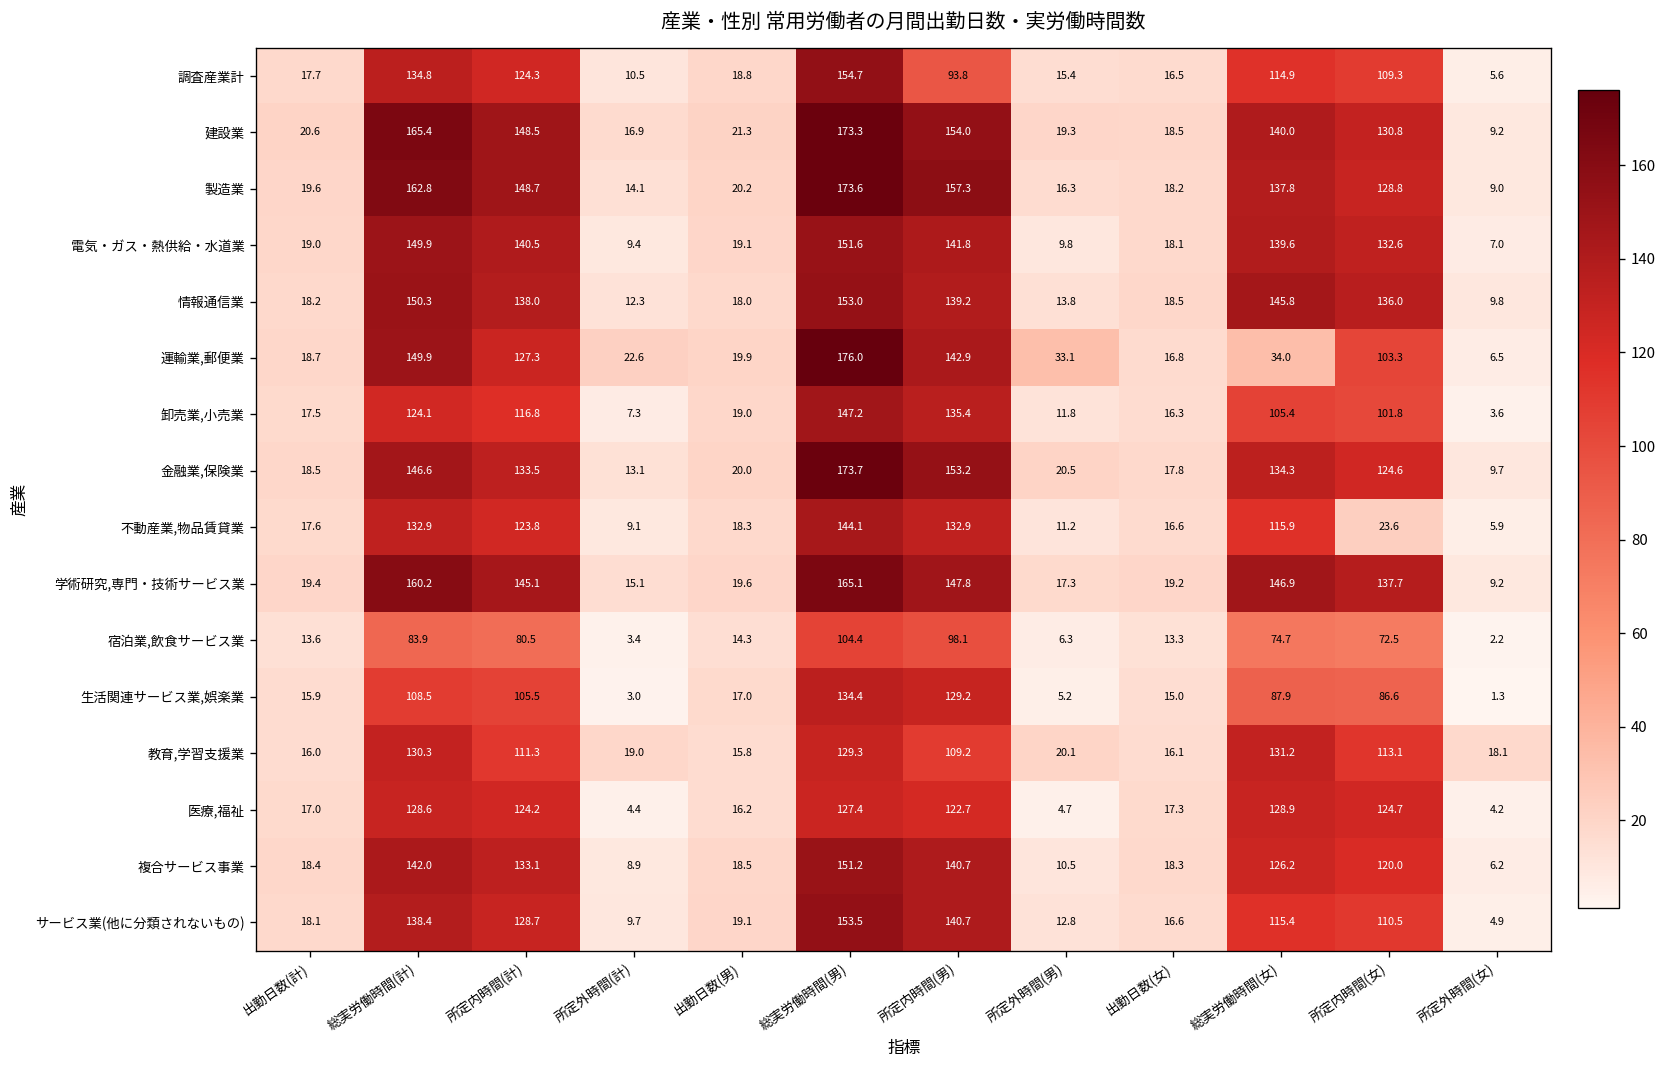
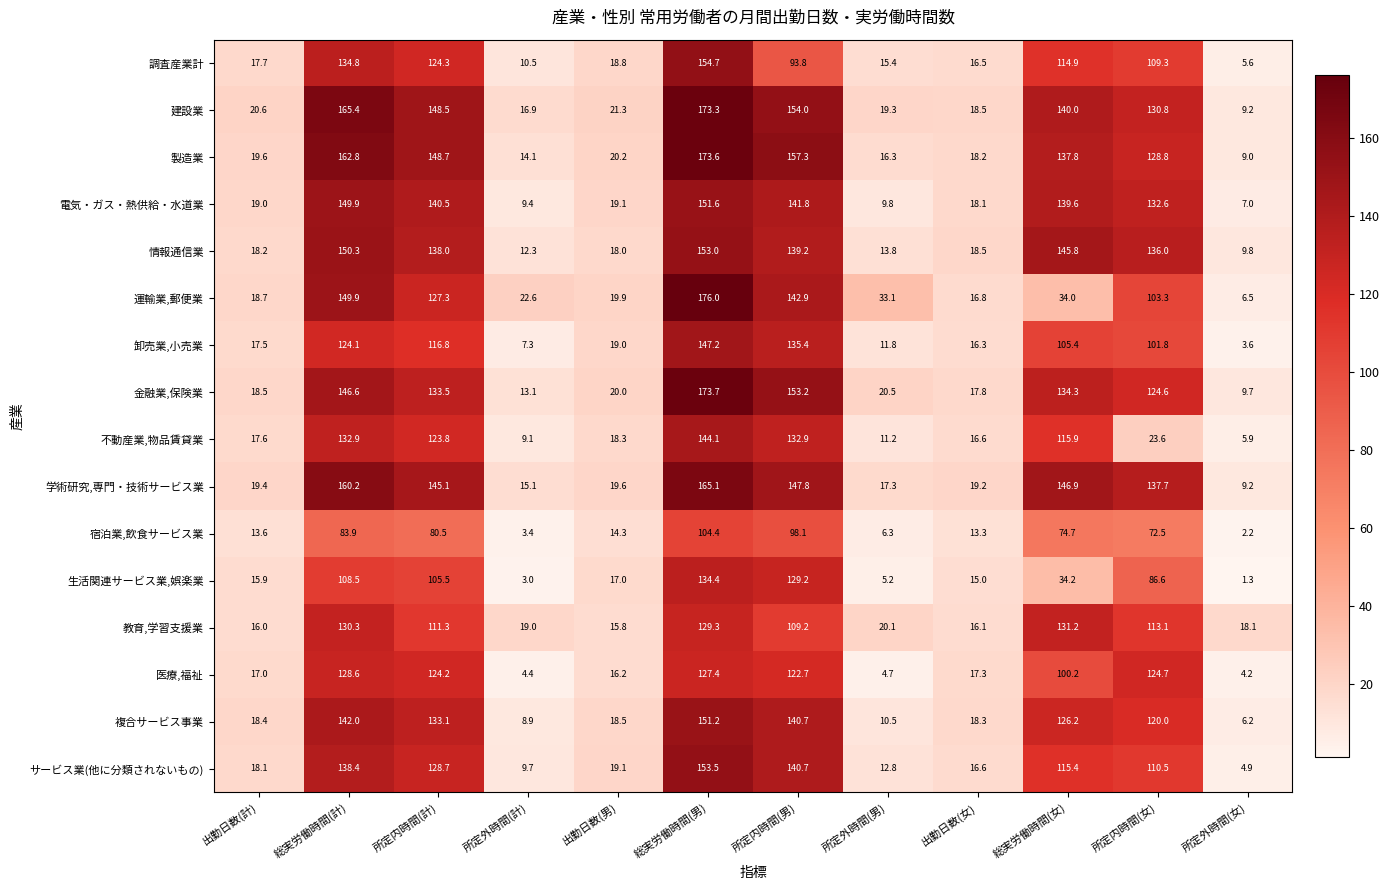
  {
    "調査産業計": {
      "出勤日数(計)": 17.7,
      "総実労働時間(計)": 134.8,
      "所定内時間(計)": 124.3,
      "所定外時間(計)": 10.5,
      "出勤日数(男)": 18.8,
      "総実労働時間(男)": 154.7,
      "所定内時間(男)": 93.8,
      "所定外時間(男)": 15.4,
      "出勤日数(女)": 16.5,
      "総実労働時間(女)": 114.9,
      "所定内時間(女)": 109.3,
      "所定外時間(女)": 5.6
    },
    "建設業": {
      "出勤日数(計)": 20.6,
      "総実労働時間(計)": 165.4,
      "所定内時間(計)": 148.5,
      "所定外時間(計)": 16.9,
      "出勤日数(男)": 21.3,
      "総実労働時間(男)": 173.3,
      "所定内時間(男)": 154.0,
      "所定外時間(男)": 19.3,
      "出勤日数(女)": 18.5,
      "総実労働時間(女)": 140.0,
      "所定内時間(女)": 130.8,
      "所定外時間(女)": 9.2
    },
    "製造業": {
      "出勤日数(計)": 19.6,
      "総実労働時間(計)": 162.8,
      "所定内時間(計)": 148.7,
      "所定外時間(計)": 14.1,
      "出勤日数(男)": 20.2,
      "総実労働時間(男)": 173.6,
      "所定内時間(男)": 157.3,
      "所定外時間(男)": 16.3,
      "出勤日数(女)": 18.2,
      "総実労働時間(女)": 137.8,
      "所定内時間(女)": 128.8,
      "所定外時間(女)": 9.0
    },
    "電気・ガス・熱供給・水道業": {
      "出勤日数(計)": 19.0,
      "総実労働時間(計)": 149.9,
      "所定内時間(計)": 140.5,
      "所定外時間(計)": 9.4,
      "出勤日数(男)": 19.1,
      "総実労働時間(男)": 151.6,
      "所定内時間(男)": 141.8,
      "所定外時間(男)": 9.8,
      "出勤日数(女)": 18.1,
      "総実労働時間(女)": 139.6,
      "所定内時間(女)": 132.6,
      "所定外時間(女)": 7.0
    },
    "情報通信業": {
      "出勤日数(計)": 18.2,
      "総実労働時間(計)": 150.3,
      "所定内時間(計)": 138.0,
      "所定外時間(計)": 12.3,
      "出勤日数(男)": 18.0,
      "総実労働時間(男)": 153.0,
      "所定内時間(男)": 139.2,
      "所定外時間(男)": 13.8,
      "出勤日数(女)": 18.5,
      "総実労働時間(女)": 145.8,
      "所定内時間(女)": 136.0,
      "所定外時間(女)": 9.8
    },
    "運輸業,郵便業": {
      "出勤日数(計)": 18.7,
      "総実労働時間(計)": 149.9,
      "所定内時間(計)": 127.3,
      "所定外時間(計)": 22.6,
      "出勤日数(男)": 19.9,
      "総実労働時間(男)": 176.0,
      "所定内時間(男)": 142.9,
      "所定外時間(男)": 33.1,
      "出勤日数(女)": 16.8,
      "総実労働時間(女)": 34.0,
      "所定内時間(女)": 103.3,
      "所定外時間(女)": 6.5
    },
    "卸売業,小売業": {
      "出勤日数(計)": 17.5,
      "総実労働時間(計)": 124.1,
      "所定内時間(計)": 116.8,
      "所定外時間(計)": 7.3,
      "出勤日数(男)": 19.0,
      "総実労働時間(男)": 147.2,
      "所定内時間(男)": 135.4,
      "所定外時間(男)": 11.8,
      "出勤日数(女)": 16.3,
      "総実労働時間(女)": 105.4,
      "所定内時間(女)": 101.8,
      "所定外時間(女)": 3.6
    },
    "金融業,保険業": {
      "出勤日数(計)": 18.5,
      "総実労働時間(計)": 146.6,
      "所定内時間(計)": 133.5,
      "所定外時間(計)": 13.1,
      "出勤日数(男)": 20.0,
      "総実労働時間(男)": 173.7,
      "所定内時間(男)": 153.2,
      "所定外時間(男)": 20.5,
      "出勤日数(女)": 17.8,
      "総実労働時間(女)": 134.3,
      "所定内時間(女)": 124.6,
      "所定外時間(女)": 9.7
    },
    "不動産業,物品賃貸業": {
      "出勤日数(計)": 17.6,
      "総実労働時間(計)": 132.9,
      "所定内時間(計)": 123.8,
      "所定外時間(計)": 9.1,
      "出勤日数(男)": 18.3,
      "総実労働時間(男)": 144.1,
      "所定内時間(男)": 132.9,
      "所定外時間(男)": 11.2,
      "出勤日数(女)": 16.6,
      "総実労働時間(女)": 115.9,
      "所定内時間(女)": 23.6,
      "所定外時間(女)": 5.9
    },
    "学術研究,専門・技術サービス業": {
      "出勤日数(計)": 19.4,
      "総実労働時間(計)": 160.2,
      "所定内時間(計)": 145.1,
      "所定外時間(計)": 15.1,
      "出勤日数(男)": 19.6,
      "総実労働時間(男)": 165.1,
      "所定内時間(男)": 147.8,
      "所定外時間(男)": 17.3,
      "出勤日数(女)": 19.2,
      "総実労働時間(女)": 146.9,
      "所定内時間(女)": 137.7,
      "所定外時間(女)": 9.2
    },
    "宿泊業,飲食サービス業": {
      "出勤日数(計)": 13.6,
      "総実労働時間(計)": 83.9,
      "所定内時間(計)": 80.5,
      "所定外時間(計)": 3.4,
      "出勤日数(男)": 14.3,
      "総実労働時間(男)": 104.4,
      "所定内時間(男)": 98.1,
      "所定外時間(男)": 6.3,
      "出勤日数(女)": 13.3,
      "総実労働時間(女)": 74.7,
      "所定内時間(女)": 72.5,
      "所定外時間(女)": 2.2
    },
    "生活関連サービス業,娯楽業": {
      "出勤日数(計)": 15.9,
      "総実労働時間(計)": 108.5,
      "所定内時間(計)": 105.5,
      "所定外時間(計)": 3.0,
      "出勤日数(男)": 17.0,
      "総実労働時間(男)": 134.4,
      "所定内時間(男)": 129.2,
      "所定外時間(男)": 5.2,
      "出勤日数(女)": 15.0,
-     "総実労働時間(女)": 87.9,
+     "総実労働時間(女)": 34.2,
      "所定内時間(女)": 86.6,
      "所定外時間(女)": 1.3
    },
    "教育,学習支援業": {
      "出勤日数(計)": 16.0,
      "総実労働時間(計)": 130.3,
      "所定内時間(計)": 111.3,
      "所定外時間(計)": 19.0,
      "出勤日数(男)": 15.8,
      "総実労働時間(男)": 129.3,
      "所定内時間(男)": 109.2,
      "所定外時間(男)": 20.1,
      "出勤日数(女)": 16.1,
      "総実労働時間(女)": 131.2,
      "所定内時間(女)": 113.1,
      "所定外時間(女)": 18.1
    },
    "医療,福祉": {
      "出勤日数(計)": 17.0,
      "総実労働時間(計)": 128.6,
      "所定内時間(計)": 124.2,
      "所定外時間(計)": 4.4,
      "出勤日数(男)": 16.2,
      "総実労働時間(男)": 127.4,
      "所定内時間(男)": 122.7,
      "所定外時間(男)": 4.7,
      "出勤日数(女)": 17.3,
-     "総実労働時間(女)": 128.9,
+     "総実労働時間(女)": 100.2,
      "所定内時間(女)": 124.7,
      "所定外時間(女)": 4.2
    },
    "複合サービス事業": {
      "出勤日数(計)": 18.4,
      "総実労働時間(計)": 142.0,
      "所定内時間(計)": 133.1,
      "所定外時間(計)": 8.9,
      "出勤日数(男)": 18.5,
      "総実労働時間(男)": 151.2,
      "所定内時間(男)": 140.7,
      "所定外時間(男)": 10.5,
      "出勤日数(女)": 18.3,
      "総実労働時間(女)": 126.2,
      "所定内時間(女)": 120.0,
      "所定外時間(女)": 6.2
    },
    "サービス業(他に分類されないもの)": {
      "出勤日数(計)": 18.1,
      "総実労働時間(計)": 138.4,
      "所定内時間(計)": 128.7,
      "所定外時間(計)": 9.7,
      "出勤日数(男)": 19.1,
      "総実労働時間(男)": 153.5,
      "所定内時間(男)": 140.7,
      "所定外時間(男)": 12.8,
      "出勤日数(女)": 16.6,
      "総実労働時間(女)": 115.4,
      "所定内時間(女)": 110.5,
      "所定外時間(女)": 4.9
    }
  }
